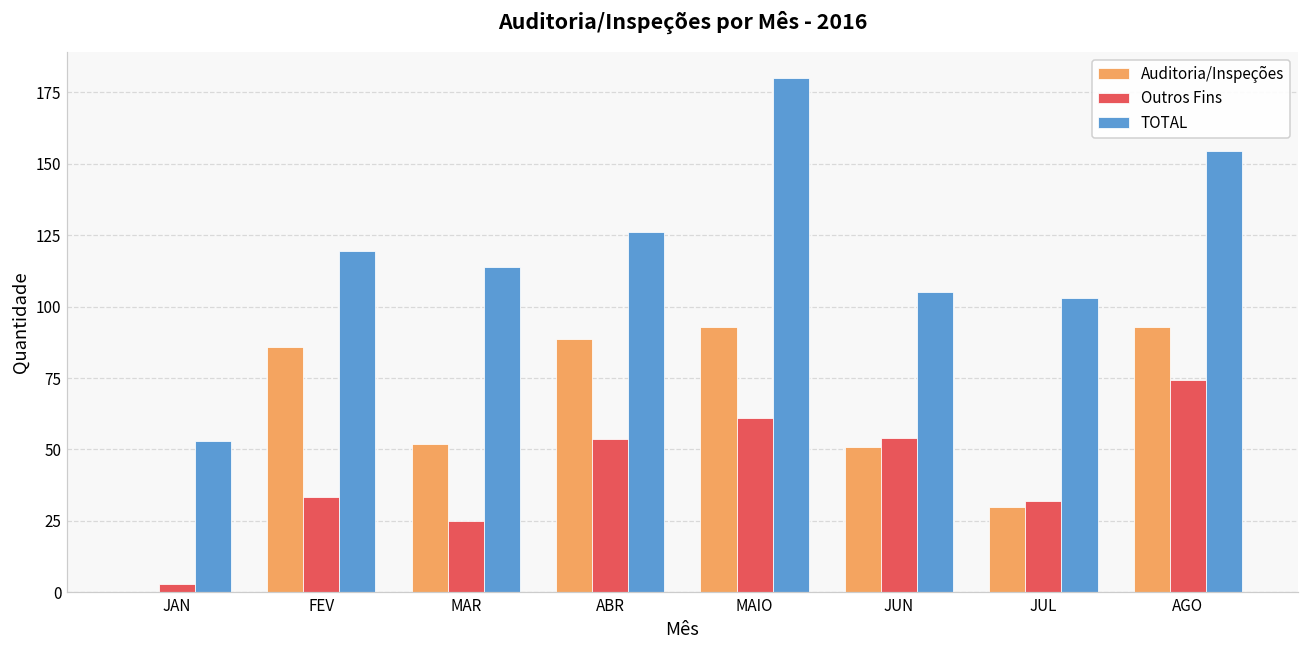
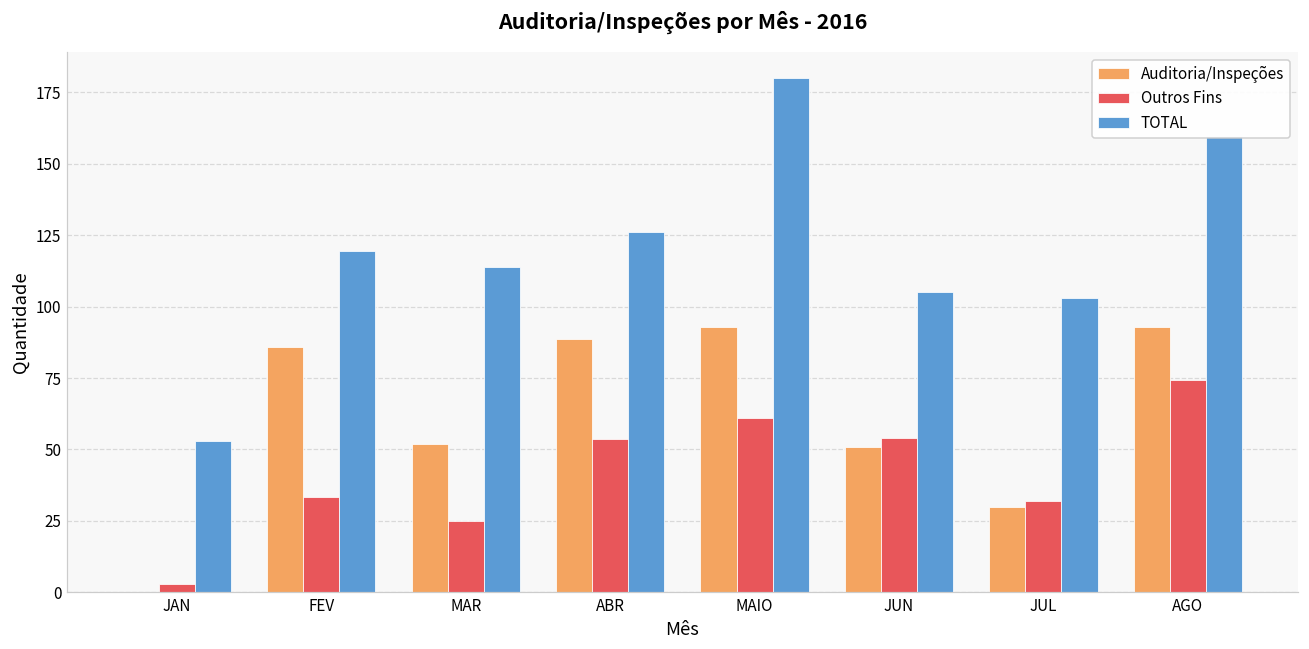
  {
    "Auditoria/Inspeções": {
      "JAN": 0,
      "FEV": 86,
      "MAR": 52,
      "ABR": 89,
      "MAIO": 93,
      "JUN": 51,
      "JUL": 30,
      "AGO": 93
    },
    "Outros Fins": {
      "JAN": 3,
      "FEV": 34,
      "MAR": 25,
      "ABR": 54,
      "MAIO": 61,
      "JUN": 54,
      "JUL": 32,
      "AGO": 74
    },
    "TOTAL": {
      "JAN": 53,
      "FEV": 120,
      "MAR": 114,
      "ABR": 126,
      "MAIO": 180,
      "JUN": 105,
      "JUL": 103,
-     "AGO": 155
+     "AGO": 160
    }
  }
